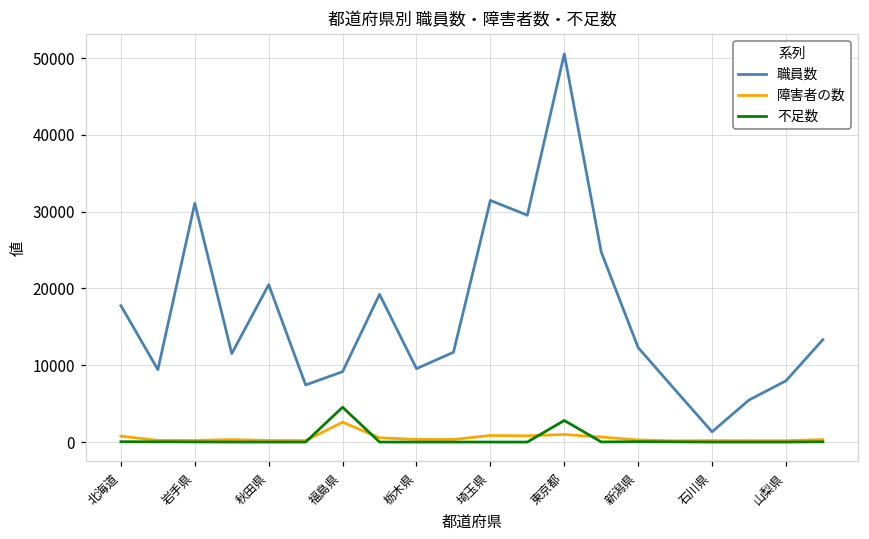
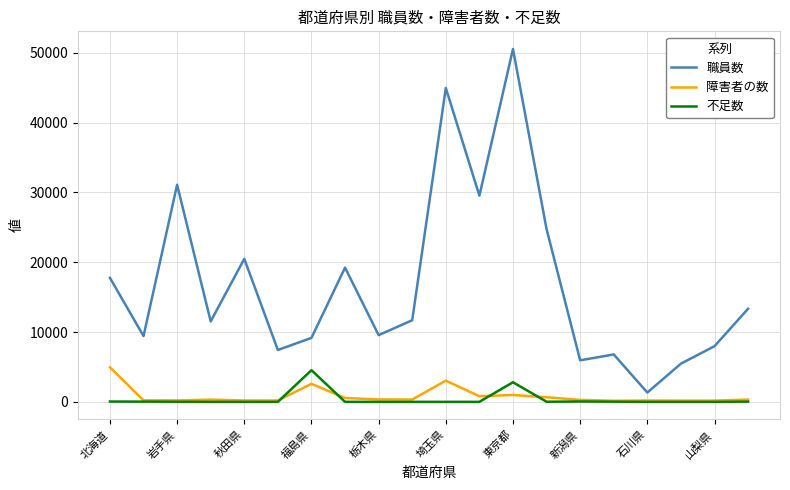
  {
    "職員数": {
      "北海道": 18000,
      "岩手県": 31000,
      "秋田県": 20000,
      "福島県": 9000,
      "栃木県": 10000,
-     "埼玉県": 31000,
+     "埼玉県": 45000,
      "東京都": 51000,
-     "新潟県": 12000,
+     "新潟県": 6000,
      "石川県": 1000,
      "山梨県": 8000
    },
    "障害者の数": {
-     "北海道": 1000,
+     "北海道": 5000,
      "福島県": 3000,
-     "埼玉県": 1000,
+     "埼玉県": 3000,
      "東京都": 1000
    },
    "不足数": {
      "北海道": 0,
      "福島県": 5000,
      "埼玉県": 0,
      "東京都": 3000
    }
  }
